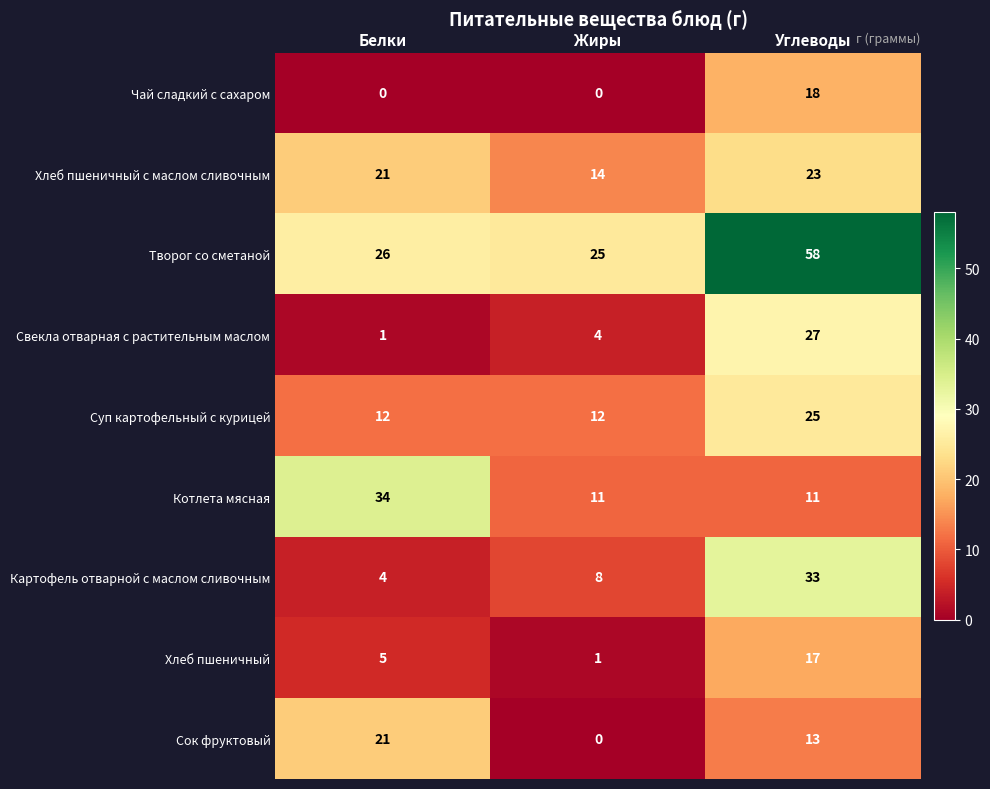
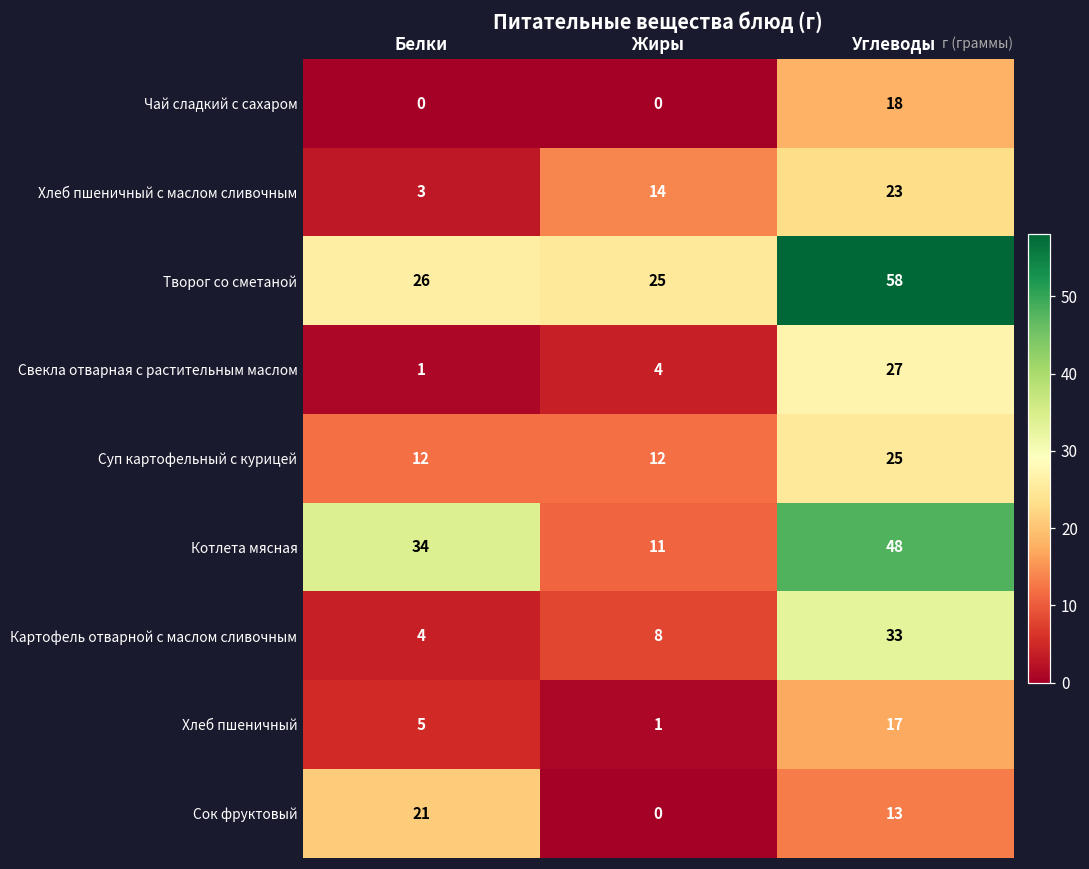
  {
    "Чай сладкий с сахаром": {
      "Белки": 0,
      "Жиры": 0,
      "Углеводы": 18
    },
    "Хлеб пшеничный с маслом сливочным": {
-     "Белки": 21,
+     "Белки": 3,
      "Жиры": 14,
      "Углеводы": 23
    },
    "Творог со сметаной": {
      "Белки": 26,
      "Жиры": 25,
      "Углеводы": 58
    },
    "Свекла отварная с растительным маслом": {
      "Белки": 1,
      "Жиры": 4,
      "Углеводы": 27
    },
    "Суп картофельный с курицей": {
      "Белки": 12,
      "Жиры": 12,
      "Углеводы": 25
    },
    "Котлета мясная": {
      "Белки": 34,
      "Жиры": 11,
-     "Углеводы": 11
+     "Углеводы": 48
    },
    "Картофель отварной с маслом сливочным": {
      "Белки": 4,
      "Жиры": 8,
      "Углеводы": 33
    },
    "Хлеб пшеничный": {
      "Белки": 5,
      "Жиры": 1,
      "Углеводы": 17
    },
    "Сок фруктовый": {
      "Белки": 21,
      "Жиры": 0,
      "Углеводы": 13
    }
  }
